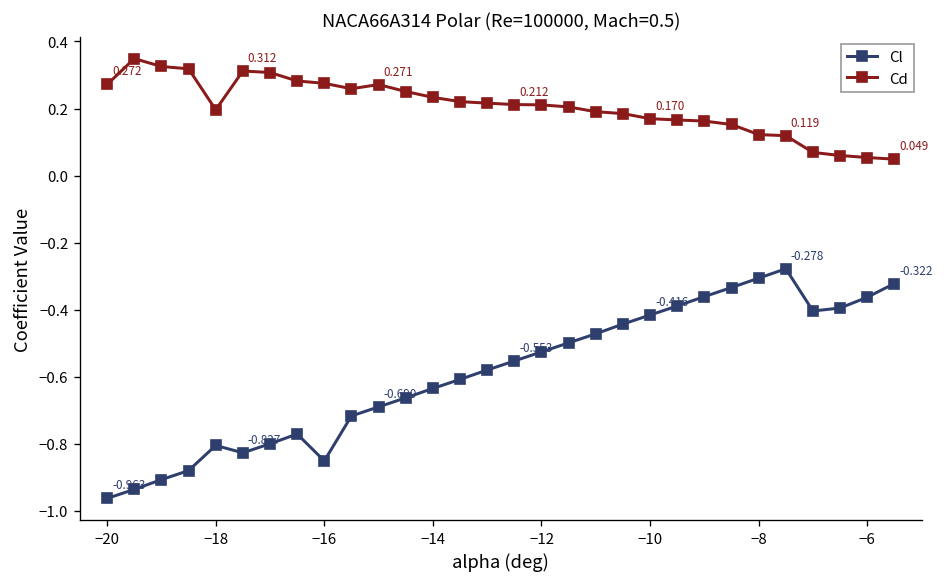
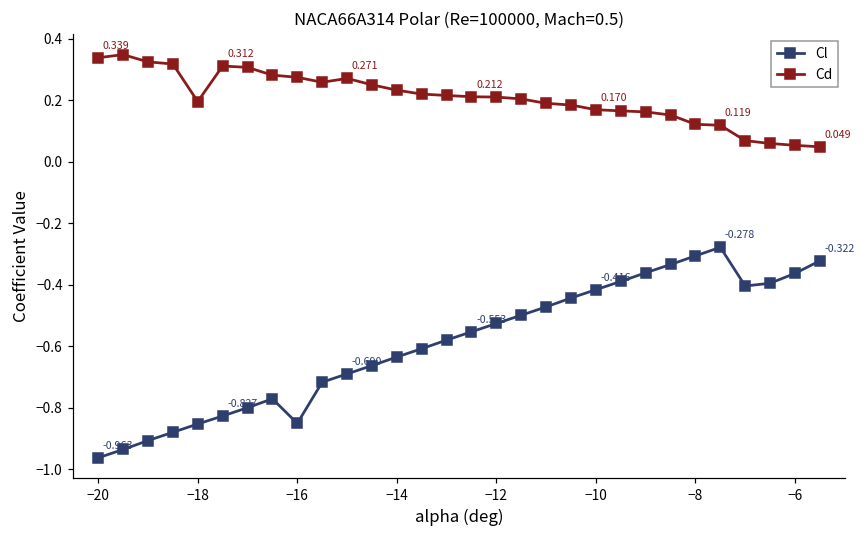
  {
    "Cl": {
-     "−18": -0.81,
+     "−18": -0.85,
      "−16": -0.85,
      "−14": -0.64,
      "−8": -0.31,
      "−6": -0.36
    },
    "Cd": {
-     "−20": 0.272,
+     "−20": 0.339,
      "−10": 0.170
    }
  }
